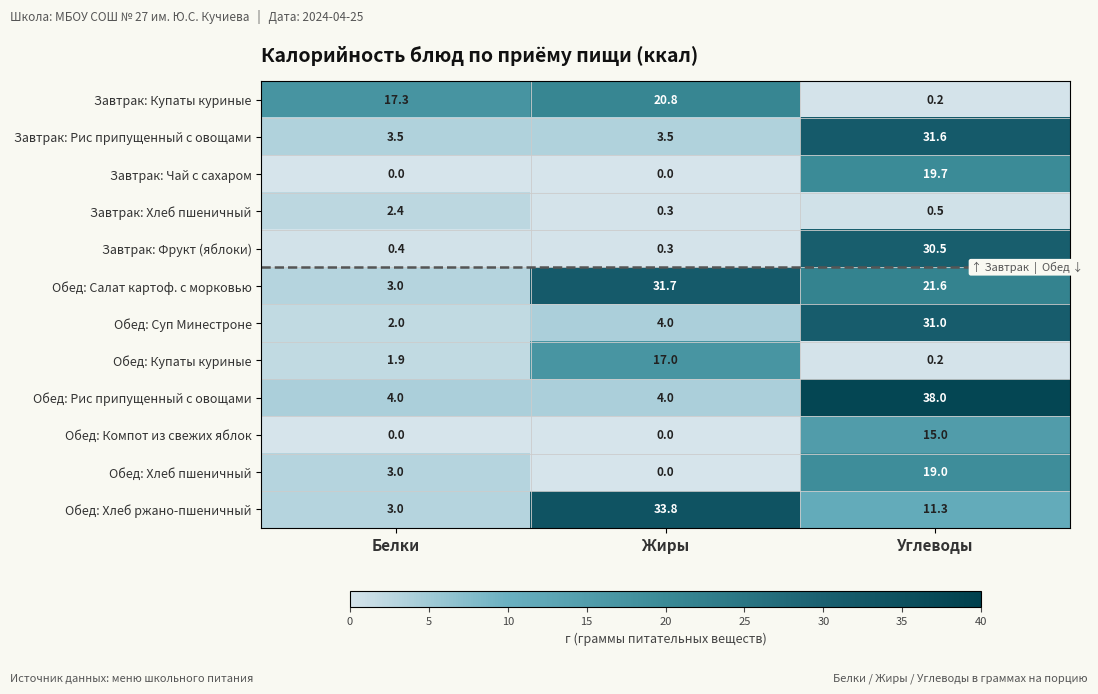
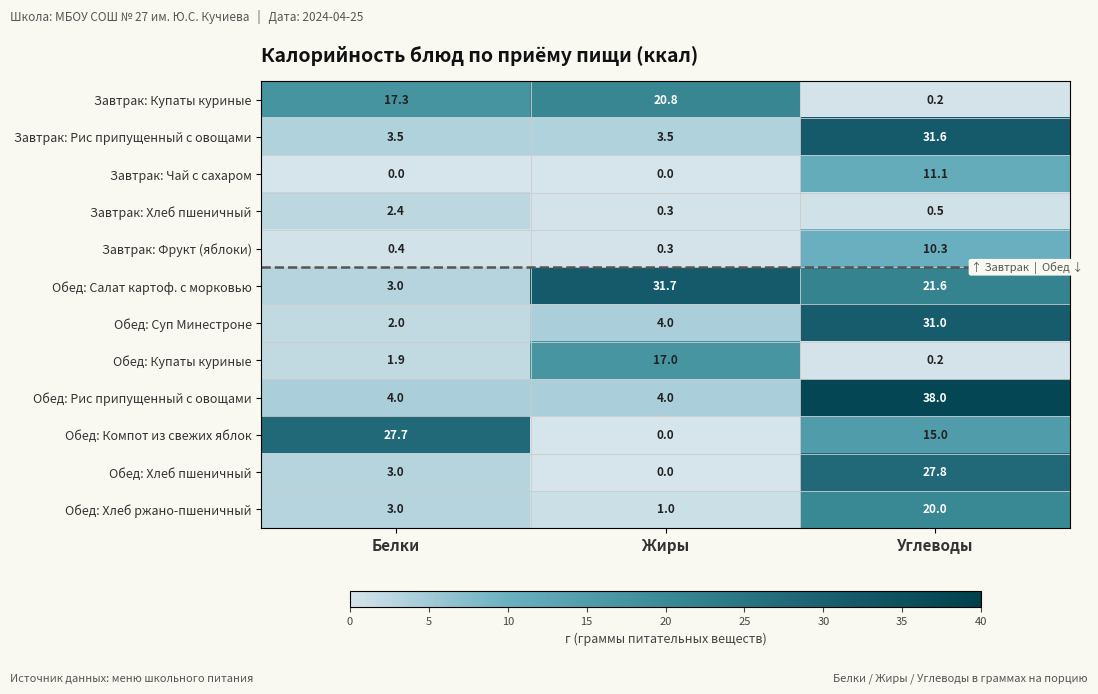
  {
    "Завтрак: Купаты куриные": {
      "Белки": 17.3,
      "Жиры": 20.8,
      "Углеводы": 0.2
    },
    "Завтрак: Рис припущенный с овощами": {
      "Белки": 3.5,
      "Жиры": 3.5,
      "Углеводы": 31.6
    },
    "Завтрак: Чай с сахаром": {
      "Белки": 0.0,
      "Жиры": 0.0,
-     "Углеводы": 19.7
+     "Углеводы": 11.1
    },
    "Завтрак: Хлеб пшеничный": {
      "Белки": 2.4,
      "Жиры": 0.3,
      "Углеводы": 0.5
    },
    "Завтрак: Фрукт (яблоки)": {
      "Белки": 0.4,
      "Жиры": 0.3,
-     "Углеводы": 30.5
+     "Углеводы": 10.3
    },
    "Обед: Салат картоф. с морковью": {
      "Белки": 3.0,
      "Жиры": 31.7,
      "Углеводы": 21.6
    },
    "Обед: Суп Минестроне": {
      "Белки": 2.0,
      "Жиры": 4.0,
      "Углеводы": 31.0
    },
    "Обед: Купаты куриные": {
      "Белки": 1.9,
      "Жиры": 17.0,
      "Углеводы": 0.2
    },
    "Обед: Рис припущенный с овощами": {
      "Белки": 4.0,
      "Жиры": 4.0,
      "Углеводы": 38.0
    },
    "Обед: Компот из свежих яблок": {
-     "Белки": 0.0,
+     "Белки": 27.7,
      "Жиры": 0.0,
      "Углеводы": 15.0
    },
    "Обед: Хлеб пшеничный": {
      "Белки": 3.0,
      "Жиры": 0.0,
-     "Углеводы": 19.0
+     "Углеводы": 27.8
    },
    "Обед: Хлеб ржано-пшеничный": {
      "Белки": 3.0,
-     "Жиры": 33.8,
-     "Углеводы": 11.3
+     "Жиры": 1.0,
+     "Углеводы": 20.0
    }
  }
